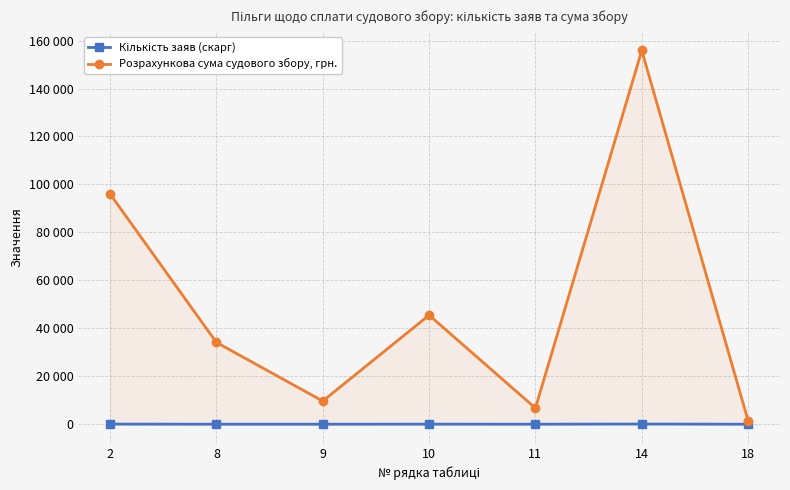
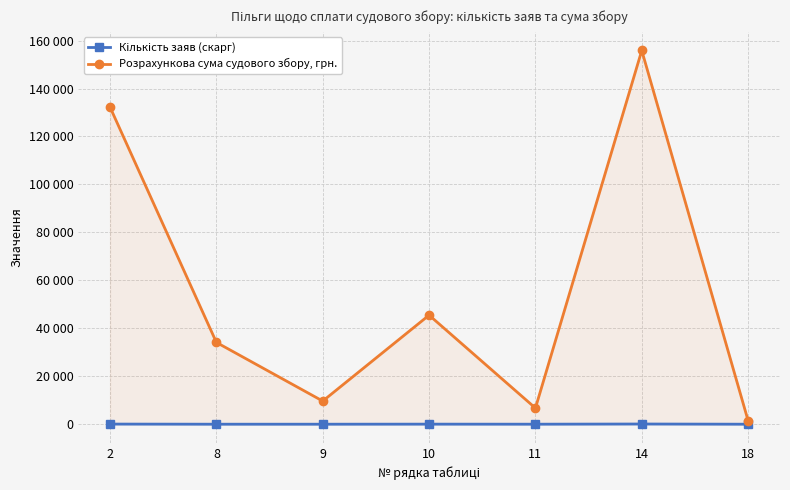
  {
    "Кількість заяв (скарг)": {
      "2": 0,
      "8": 0,
      "9": 0,
      "10": 0,
      "11": 0,
      "14": 0,
      "18": 0
    },
    "Розрахункова сума судового збору, грн.": {
-     "2": 96000,
+     "2": 132000,
      "8": 34000,
      "9": 10000,
      "10": 45000,
      "11": 7000,
      "14": 156000,
      "18": 1000
    }
  }
